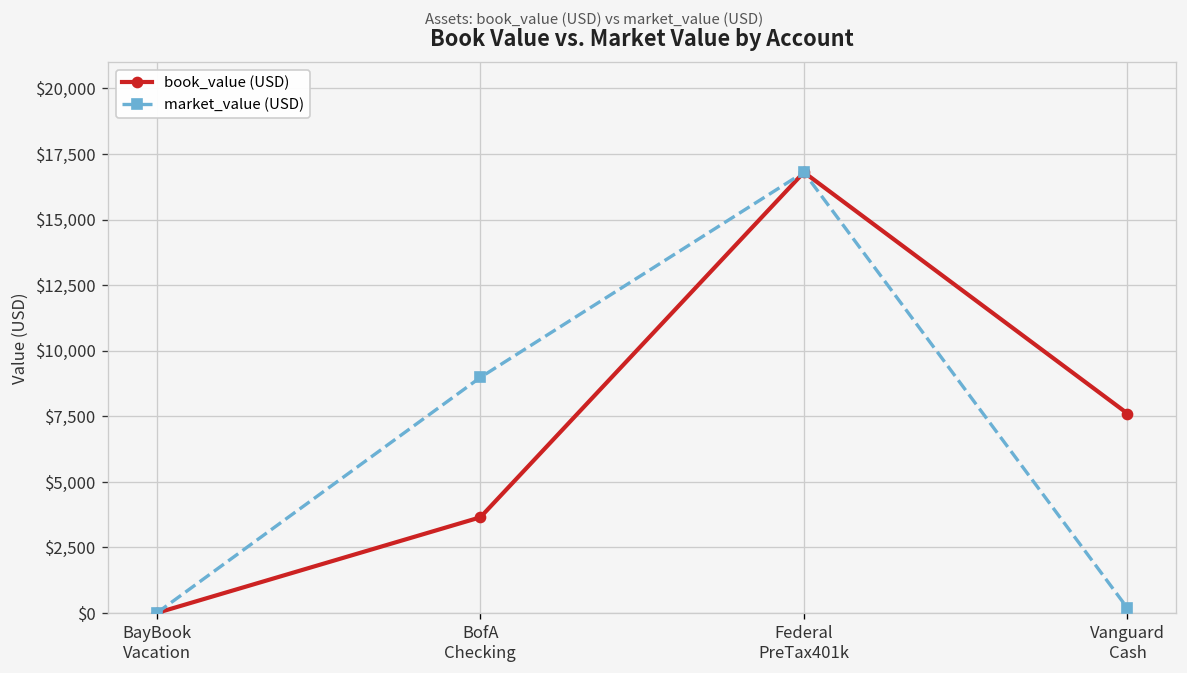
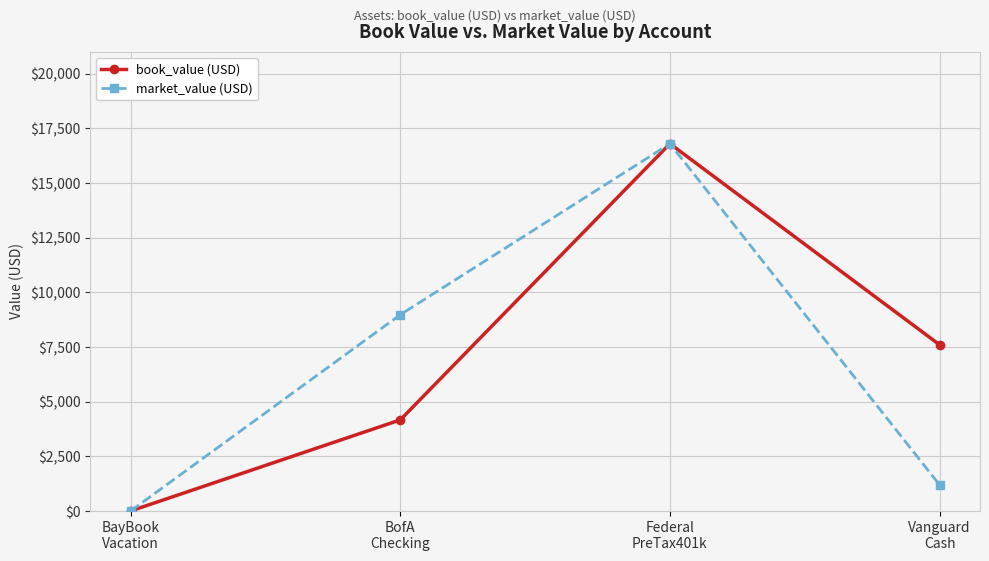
  {
    "book_value (USD)": {
-     "BofA Checking": "$3,700",
+     "BofA Checking": "$4,200",
      "Vanguard Cash": "$7,600"
    },
    "market_value (USD)": {
      "BofA Checking": "$9,000",
-     "Vanguard Cash": "$200"
+     "Vanguard Cash": "$1,200"
    }
  }
